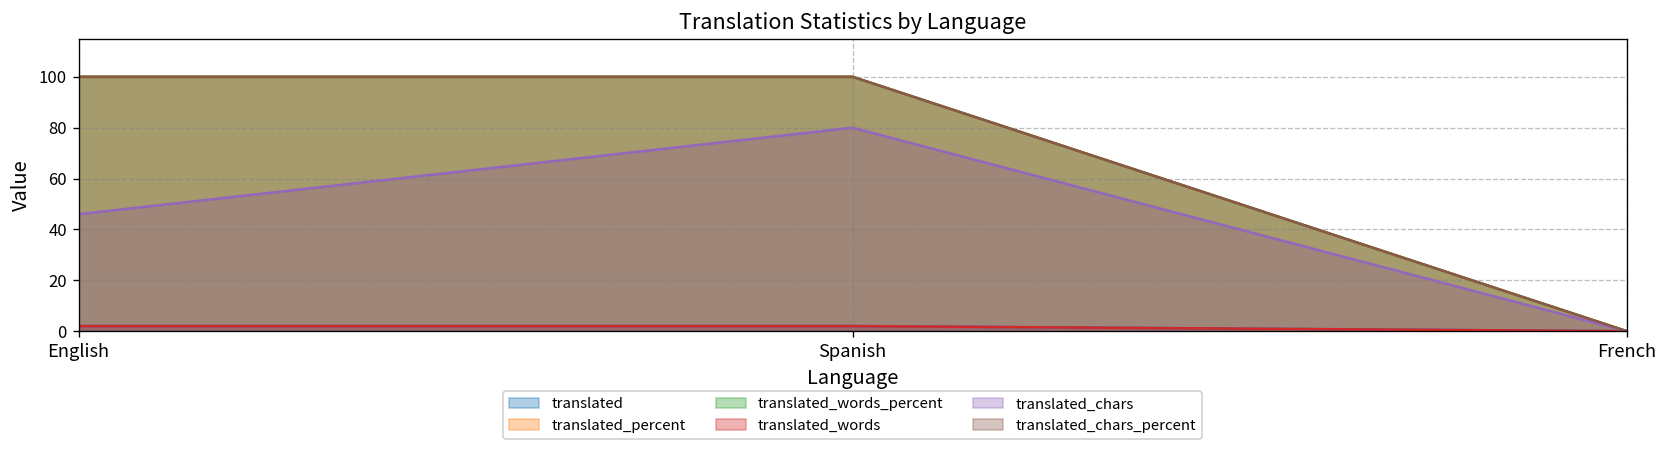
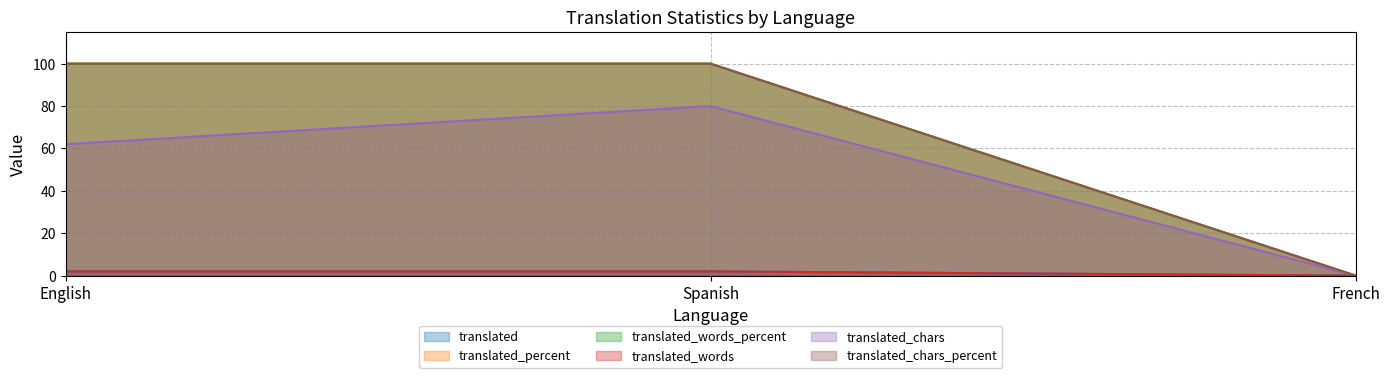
  {
    "translated_chars": {
-     "English": 46,
+     "English": 62,
      "Spanish": 80
    }
  }
